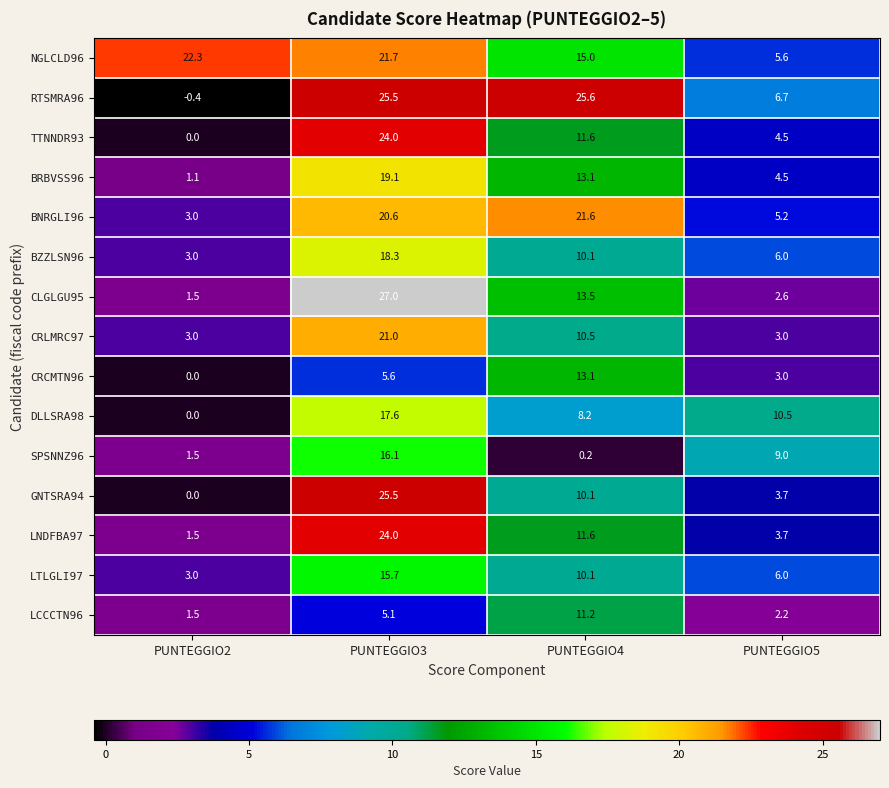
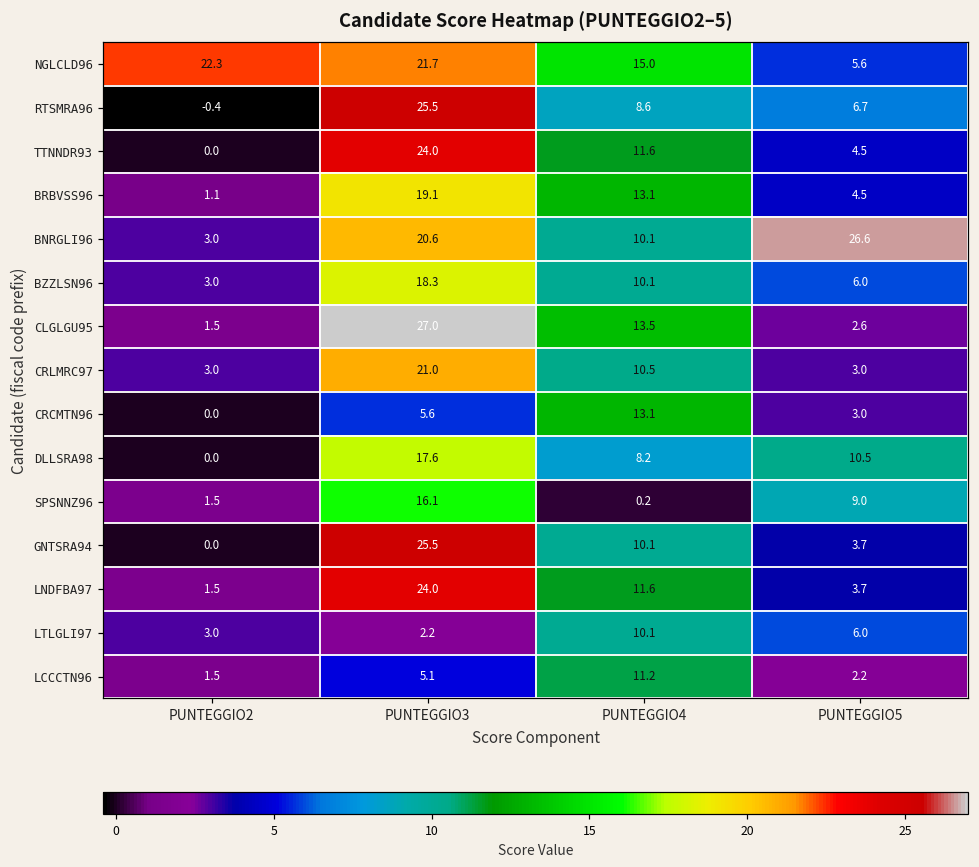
  {
    "NGLCLD96": {
      "PUNTEGGIO2": 22.3,
      "PUNTEGGIO3": 21.7,
      "PUNTEGGIO4": 15.0,
      "PUNTEGGIO5": 5.6
    },
    "RTSMRA96": {
      "PUNTEGGIO2": -0.4,
      "PUNTEGGIO3": 25.5,
-     "PUNTEGGIO4": 25.6,
+     "PUNTEGGIO4": 8.6,
      "PUNTEGGIO5": 6.7
    },
    "TTNNDR93": {
      "PUNTEGGIO2": 0.0,
      "PUNTEGGIO3": 24.0,
      "PUNTEGGIO4": 11.6,
      "PUNTEGGIO5": 4.5
    },
    "BRBVSS96": {
      "PUNTEGGIO2": 1.1,
      "PUNTEGGIO3": 19.1,
      "PUNTEGGIO4": 13.1,
      "PUNTEGGIO5": 4.5
    },
    "BNRGLI96": {
      "PUNTEGGIO2": 3.0,
      "PUNTEGGIO3": 20.6,
-     "PUNTEGGIO4": 21.6,
-     "PUNTEGGIO5": 5.2
+     "PUNTEGGIO4": 10.1,
+     "PUNTEGGIO5": 26.6
    },
    "BZZLSN96": {
      "PUNTEGGIO2": 3.0,
      "PUNTEGGIO3": 18.3,
      "PUNTEGGIO4": 10.1,
      "PUNTEGGIO5": 6.0
    },
    "CLGLGU95": {
      "PUNTEGGIO2": 1.5,
      "PUNTEGGIO3": 27.0,
      "PUNTEGGIO4": 13.5,
      "PUNTEGGIO5": 2.6
    },
    "CRLMRC97": {
      "PUNTEGGIO2": 3.0,
      "PUNTEGGIO3": 21.0,
      "PUNTEGGIO4": 10.5,
      "PUNTEGGIO5": 3.0
    },
    "CRCMTN96": {
      "PUNTEGGIO2": 0.0,
      "PUNTEGGIO3": 5.6,
      "PUNTEGGIO4": 13.1,
      "PUNTEGGIO5": 3.0
    },
    "DLLSRA98": {
      "PUNTEGGIO2": 0.0,
      "PUNTEGGIO3": 17.6,
      "PUNTEGGIO4": 8.2,
      "PUNTEGGIO5": 10.5
    },
    "SPSNNZ96": {
      "PUNTEGGIO2": 1.5,
      "PUNTEGGIO3": 16.1,
      "PUNTEGGIO4": 0.2,
      "PUNTEGGIO5": 9.0
    },
    "GNTSRA94": {
      "PUNTEGGIO2": 0.0,
      "PUNTEGGIO3": 25.5,
      "PUNTEGGIO4": 10.1,
      "PUNTEGGIO5": 3.7
    },
    "LNDFBA97": {
      "PUNTEGGIO2": 1.5,
      "PUNTEGGIO3": 24.0,
      "PUNTEGGIO4": 11.6,
      "PUNTEGGIO5": 3.7
    },
    "LTLGLI97": {
      "PUNTEGGIO2": 3.0,
-     "PUNTEGGIO3": 15.7,
+     "PUNTEGGIO3": 2.2,
      "PUNTEGGIO4": 10.1,
      "PUNTEGGIO5": 6.0
    },
    "LCCCTN96": {
      "PUNTEGGIO2": 1.5,
      "PUNTEGGIO3": 5.1,
      "PUNTEGGIO4": 11.2,
      "PUNTEGGIO5": 2.2
    }
  }
